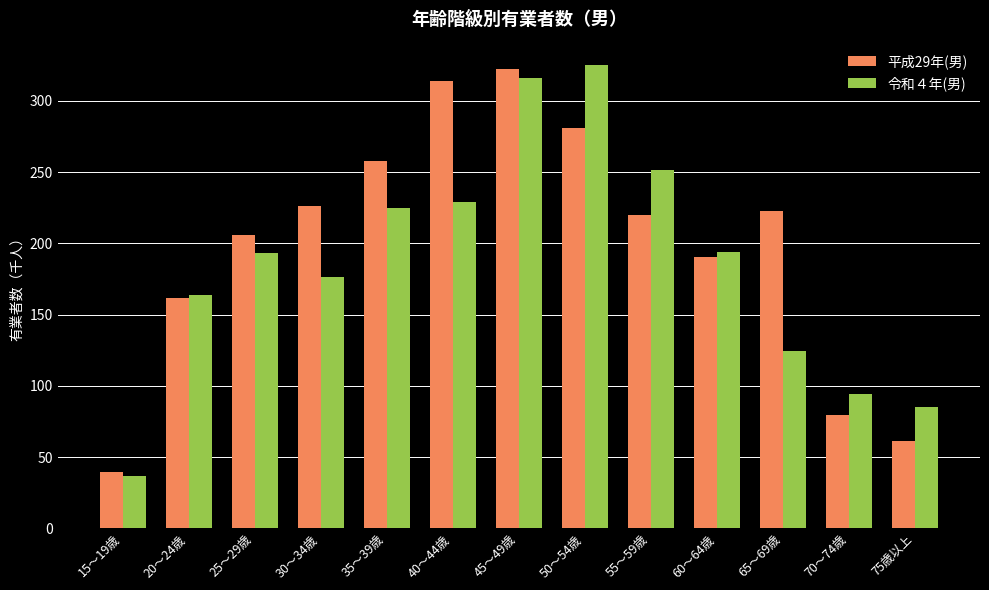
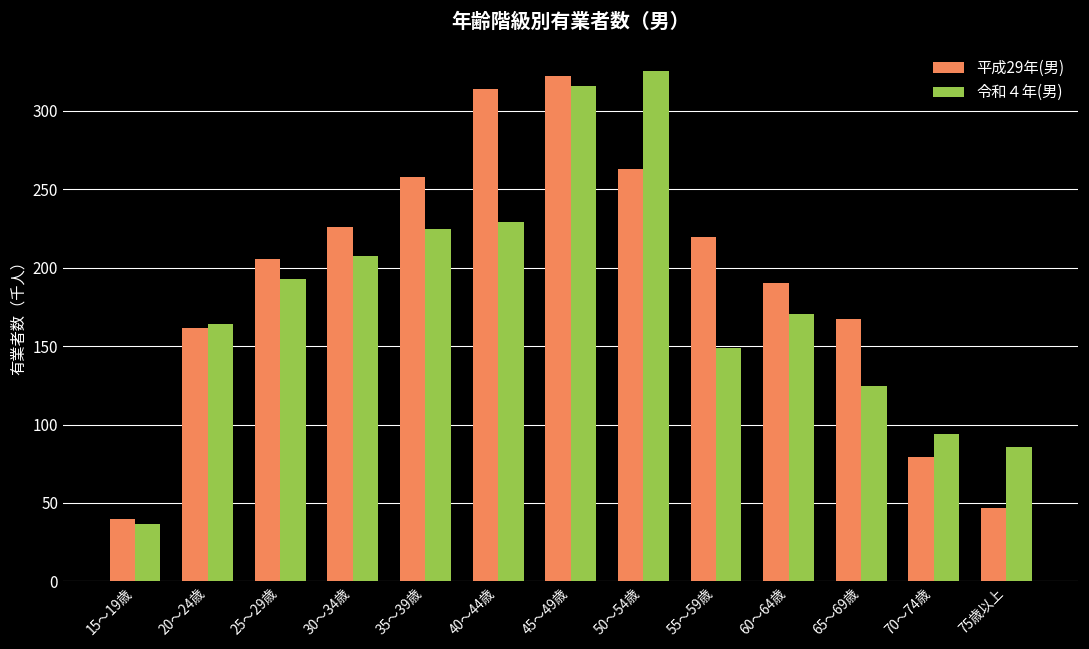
  {
    "平成29年(男)": {
      "15～19歳": 40,
      "20～24歳": 162,
      "25～29歳": 206,
      "30～34歳": 226,
      "35～39歳": 258,
      "40～44歳": 314,
      "45～49歳": 322,
-     "50～54歳": 281,
+     "50～54歳": 263,
      "55～59歳": 220,
      "60～64歳": 190,
-     "65～69歳": 223,
+     "65～69歳": 167,
      "70～74歳": 80,
-     "75歳以上": 62
+     "75歳以上": 47
    },
    "令和４年(男)": {
      "15～19歳": 37,
      "20～24歳": 164,
      "25～29歳": 193,
-     "30～34歳": 177,
+     "30～34歳": 207,
      "35～39歳": 225,
      "40～44歳": 229,
      "45～49歳": 316,
      "50～54歳": 325,
-     "55～59歳": 252,
-     "60～64歳": 194,
+     "55～59歳": 149,
+     "60～64歳": 171,
      "65～69歳": 124,
      "70～74歳": 94,
      "75歳以上": 85
    }
  }
